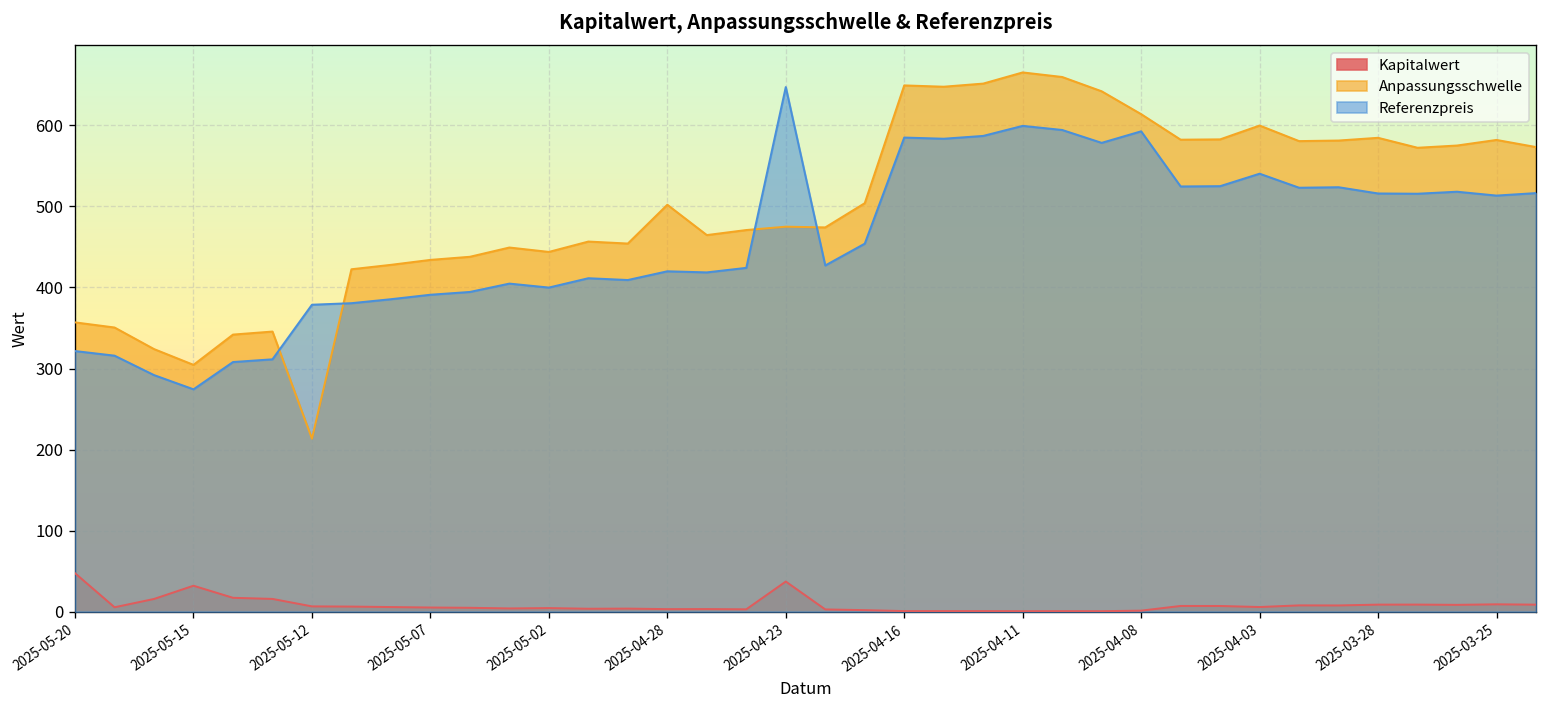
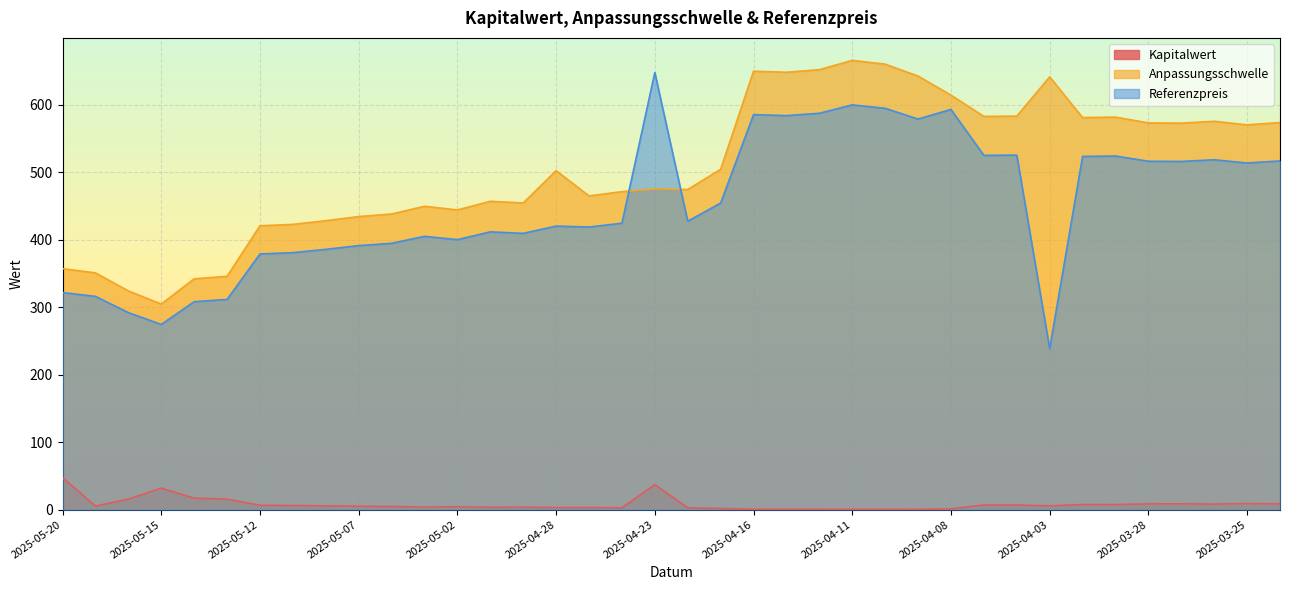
  {
    "Kapitalwert": {
      "2025-05-20": 50,
      "2025-05-15": 30,
      "2025-05-12": 10,
      "2025-05-07": 10,
      "2025-05-02": 0,
      "2025-04-28": 0,
      "2025-04-23": 40,
      "2025-04-16": 0,
      "2025-04-11": 0,
      "2025-04-08": 0,
      "2025-04-03": 10,
      "2025-03-28": 10,
      "2025-03-25": 10
    },
    "Anpassungsschwelle": {
      "2025-05-20": 360,
      "2025-05-15": 300,
-     "2025-05-12": 210,
+     "2025-05-12": 420,
      "2025-05-07": 430,
      "2025-05-02": 440,
      "2025-04-28": 500,
      "2025-04-23": 480,
      "2025-04-16": 650,
      "2025-04-11": 670,
      "2025-04-08": 610,
-     "2025-04-03": 600,
-     "2025-03-28": 580,
-     "2025-03-25": 580
+     "2025-04-03": 640,
+     "2025-03-28": 570,
+     "2025-03-25": 570
    },
    "Referenzpreis": {
      "2025-05-20": 320,
      "2025-05-15": 270,
      "2025-05-12": 380,
      "2025-05-07": 390,
      "2025-05-02": 400,
      "2025-04-28": 420,
      "2025-04-23": 650,
      "2025-04-16": 590,
      "2025-04-11": 600,
      "2025-04-08": 590,
-     "2025-04-03": 540,
+     "2025-04-03": 240,
      "2025-03-28": 520,
      "2025-03-25": 510
    }
  }
